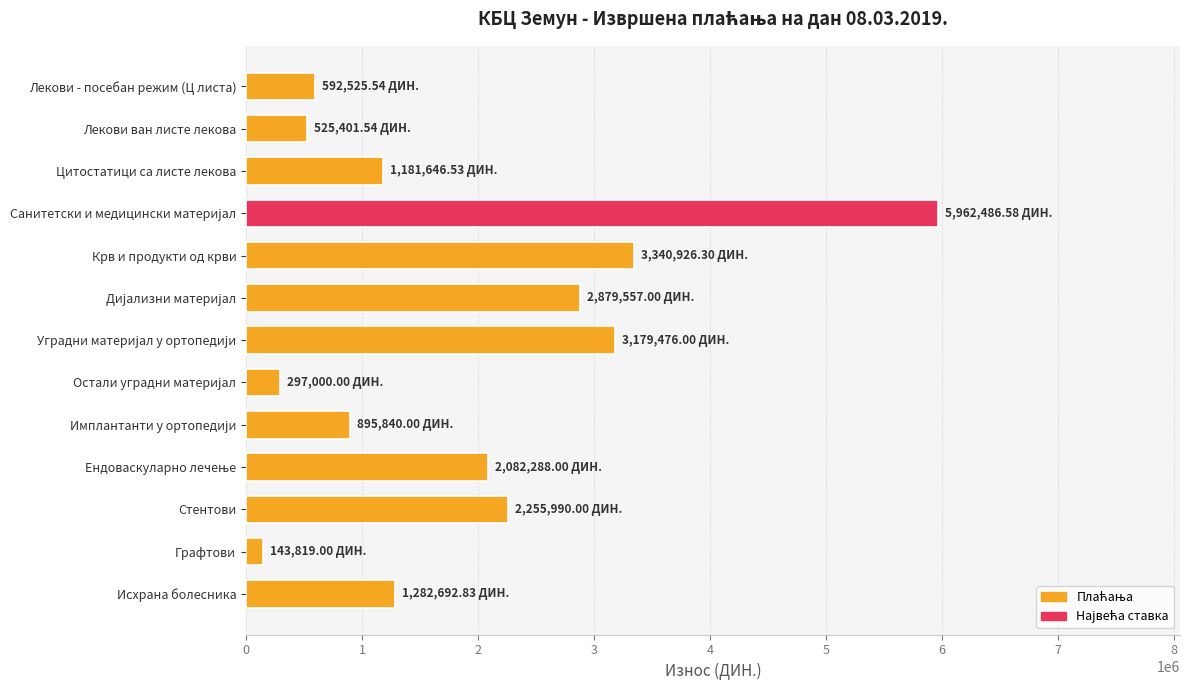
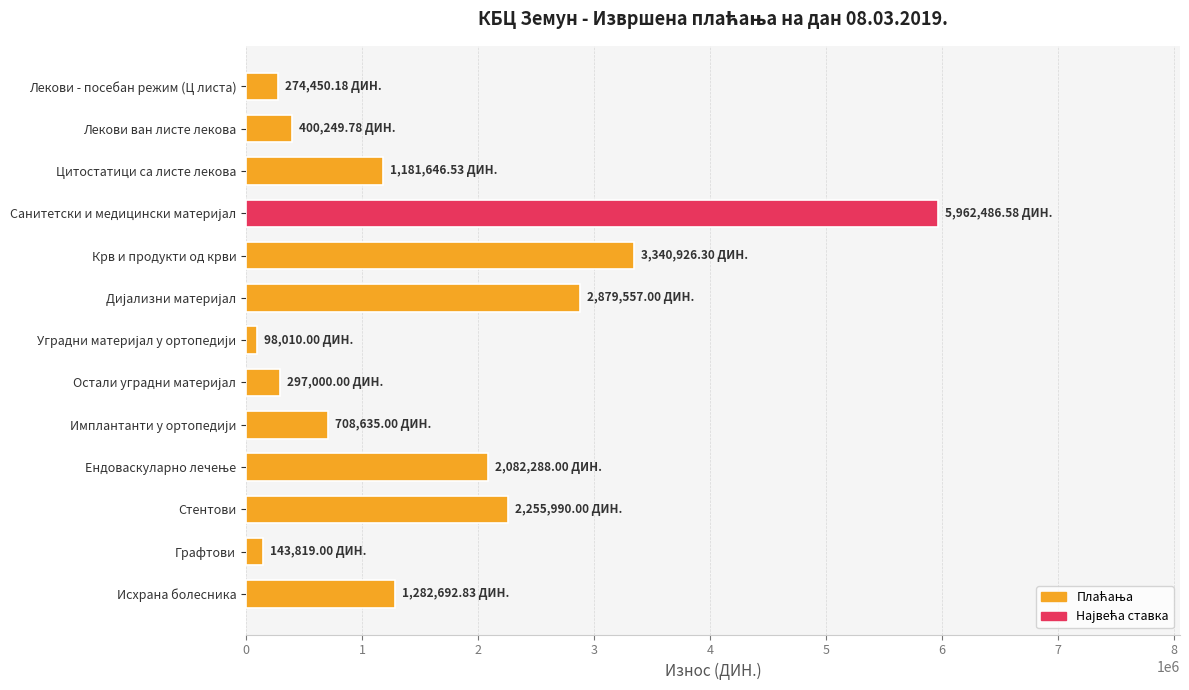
  {
-   "Лекови - посебан режим (Ц листа)": "592,525.54",
-   "Лекови ван листе лекова": "525,401.54",
+   "Лекови - посебан режим (Ц листа)": "274,450.18",
+   "Лекови ван листе лекова": "400,249.78",
    "Цитостатици са листе лекова": "1,181,646.53",
    "Санитетски и медицински материјал": "5,962,486.58",
    "Крв и продукти од крви": "3,340,926.30",
    "Дијализни материјал": "2,879,557.00",
-   "Уградни материјал у ортопедији": "3,179,476.00",
+   "Уградни материјал у ортопедији": "98,010.00",
    "Остали уградни материјал": "297,000.00",
-   "Имплантанти у ортопедији": "895,840.00",
+   "Имплантанти у ортопедији": "708,635.00",
    "Ендоваскуларно лечење": "2,082,288.00",
    "Стентови": "2,255,990.00",
    "Графтови": "143,819.00",
    "Исхрана болесника": "1,282,692.83"
  }
